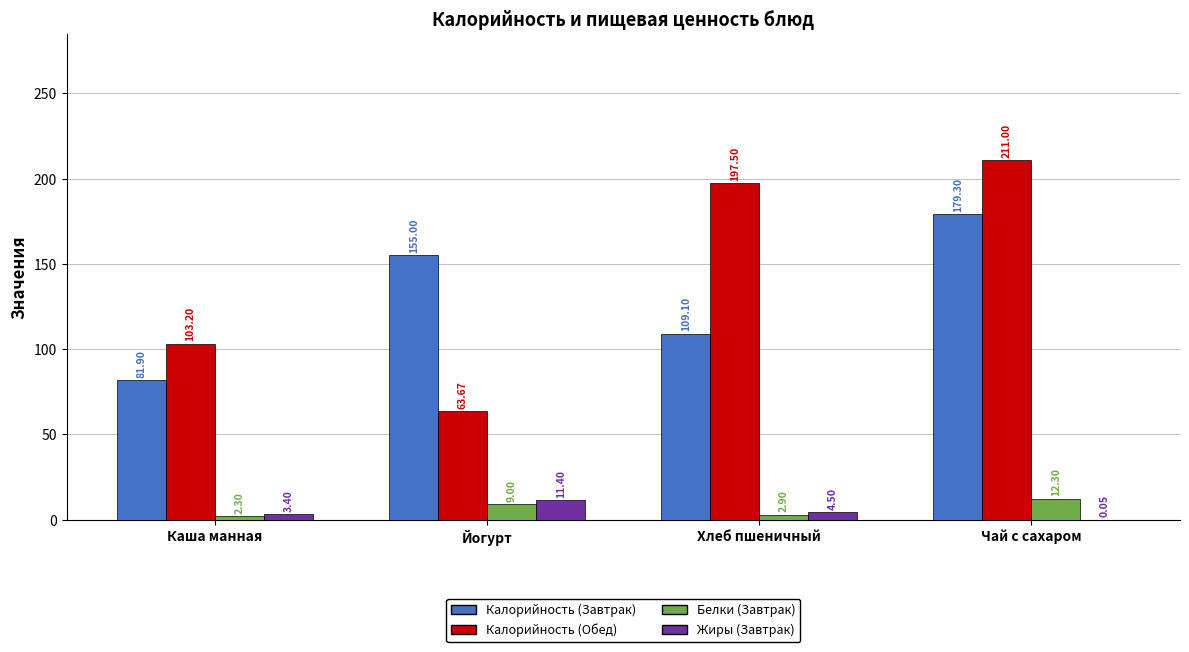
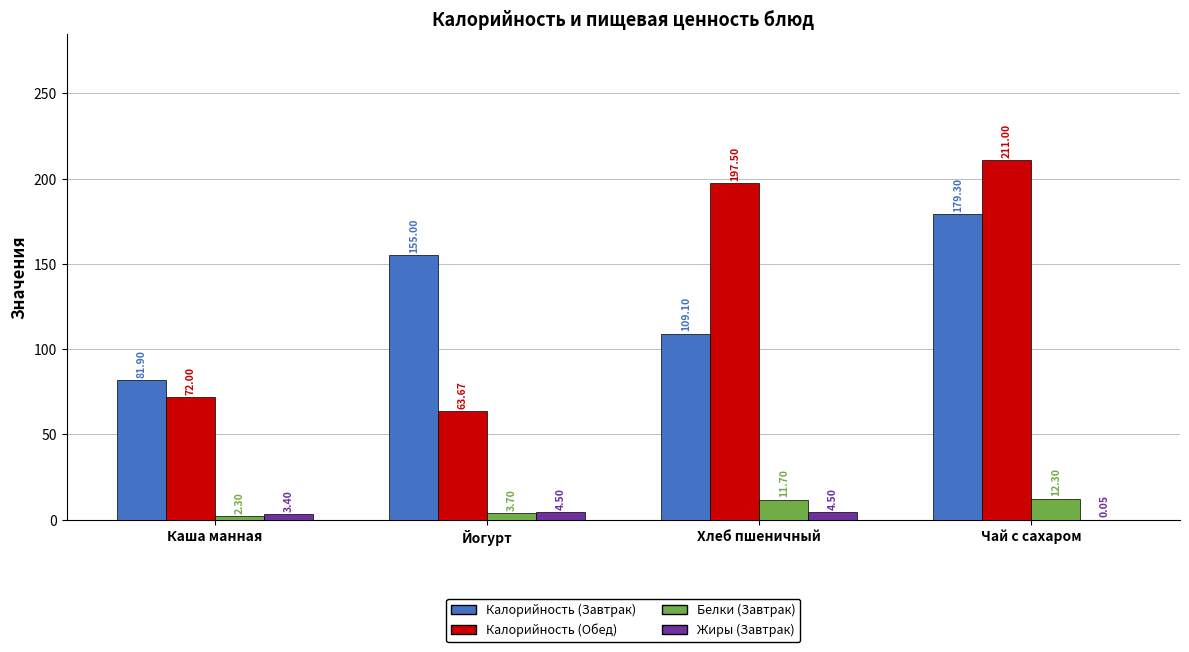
  {
    "Калорийность (Завтрак)": {
      "Каша манная": 81.90,
      "Йогурт": 155.00,
      "Хлеб пшеничный": 109.10,
      "Чай с сахаром": 179.30
    },
    "Калорийность (Обед)": {
-     "Каша манная": 103.20,
+     "Каша манная": 72.00,
      "Йогурт": 63.67,
      "Хлеб пшеничный": 197.50,
      "Чай с сахаром": 211.00
    },
    "Белки (Завтрак)": {
      "Каша манная": 2.30,
-     "Йогурт": 9.00,
-     "Хлеб пшеничный": 2.90,
+     "Йогурт": 3.70,
+     "Хлеб пшеничный": 11.70,
      "Чай с сахаром": 12.30
    },
    "Жиры (Завтрак)": {
      "Каша манная": 3.40,
-     "Йогурт": 11.40,
+     "Йогурт": 4.50,
      "Хлеб пшеничный": 4.50,
      "Чай с сахаром": 0.05
    }
  }
